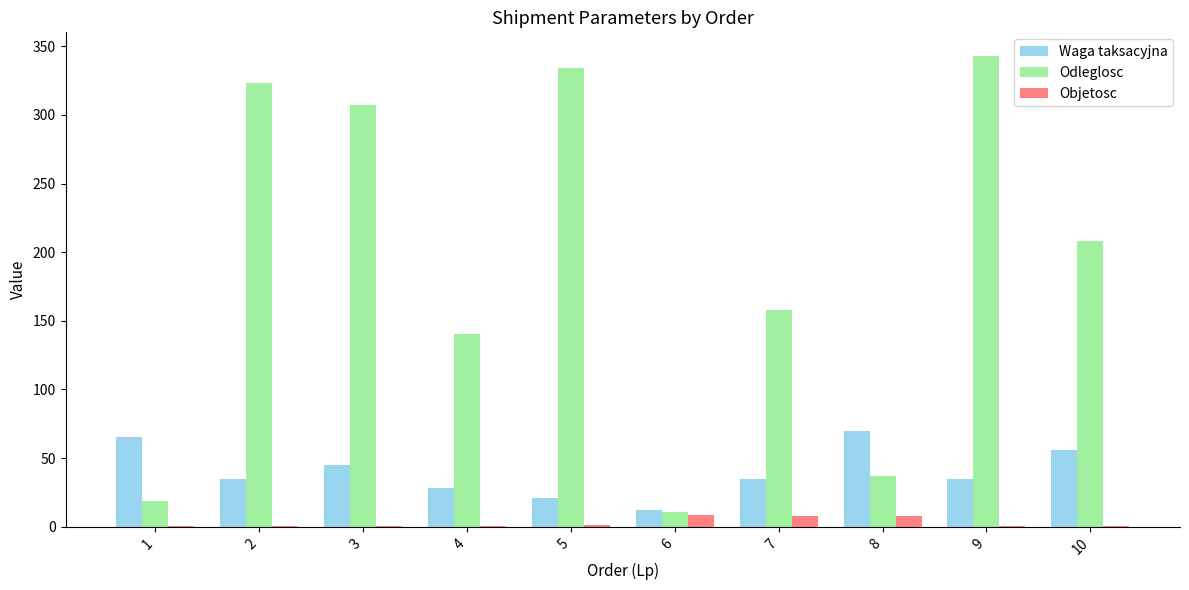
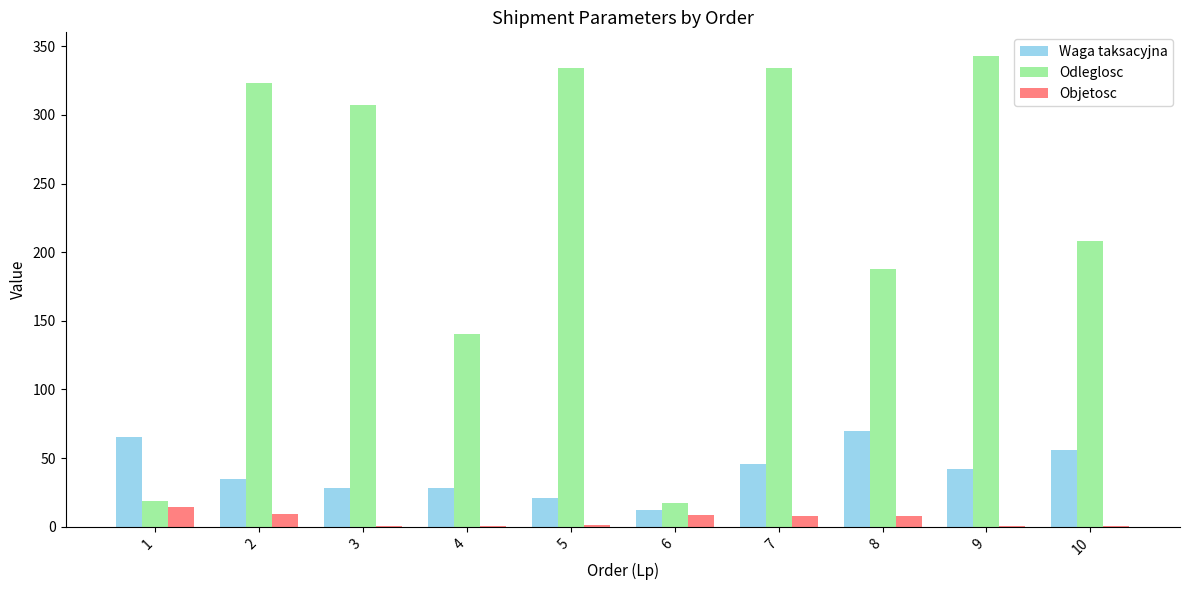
  {
    "Waga taksacyjna": {
      "1": 65,
      "2": 35,
-     "3": 45,
+     "3": 28,
      "4": 28,
      "5": 21,
      "6": 12,
-     "7": 35,
+     "7": 46,
      "8": 70,
-     "9": 35,
+     "9": 42,
      "10": 56
    },
    "Odleglosc": {
      "1": 19,
      "2": 323,
      "3": 307,
      "4": 140,
      "5": 334,
-     "6": 11,
-     "7": 158,
-     "8": 37,
+     "6": 17,
+     "7": 334,
+     "8": 188,
      "9": 343,
      "10": 208
    },
    "Objetosc": {
-     "1": 1,
-     "2": 0,
+     "1": 14,
+     "2": 9,
      "6": 9,
      "7": 8,
      "8": 8
    }
  }
